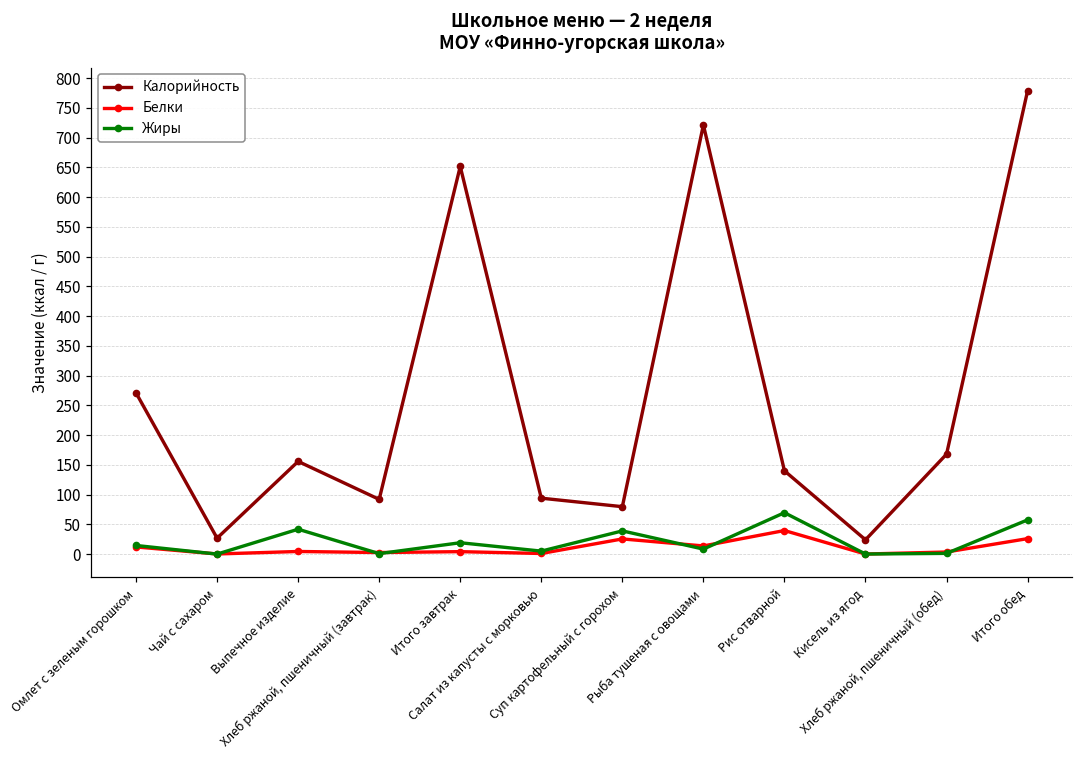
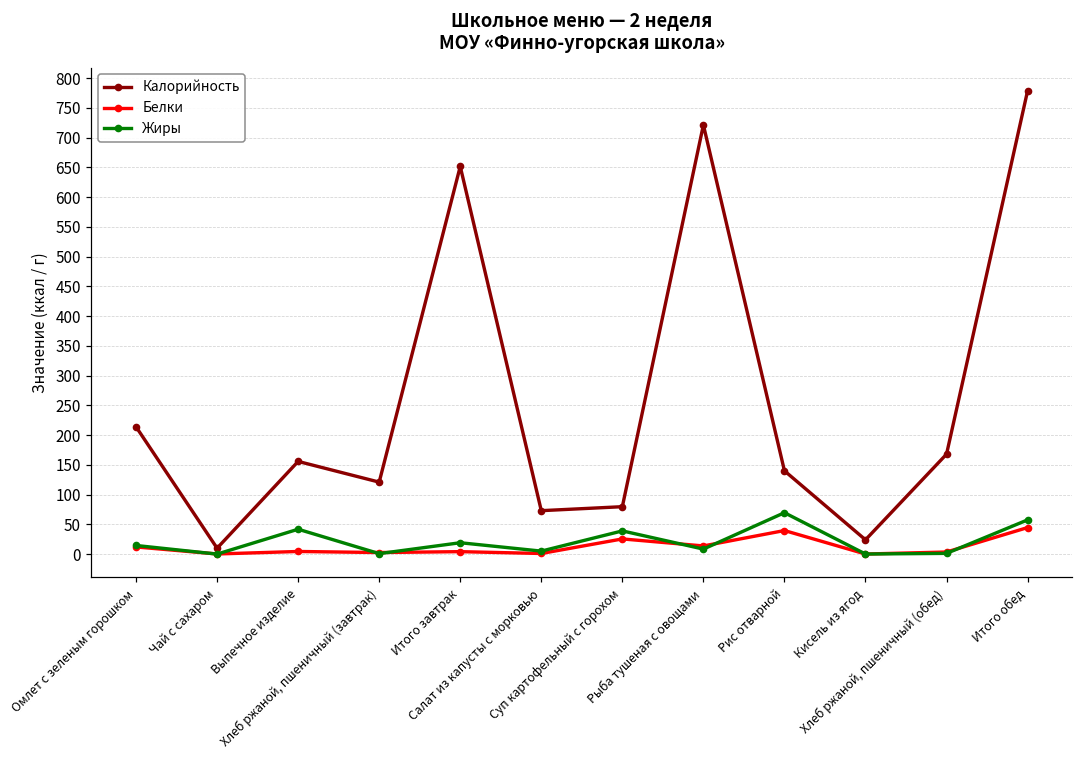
  {
    "Калорийность": {
-     "Омлет с зеленым горошком": 270,
-     "Чай с сахаром": 30,
+     "Омлет с зеленым горошком": 210,
+     "Чай с сахаром": 10,
      "Выпечное изделие": 160,
-     "Хлеб ржаной, пшеничный (завтрак)": 90,
+     "Хлеб ржаной, пшеничный (завтрак)": 120,
      "Итого завтрак": 650,
-     "Салат из капусты с морковью": 90,
+     "Салат из капусты с морковью": 70,
      "Суп картофельный с горохом": 80,
      "Рыба тушеная с овощами": 720,
      "Рис отварной": 140,
      "Кисель из ягод": 20,
      "Хлеб ржаной, пшеничный (обед)": 170,
      "Итого обед": 780
    },
    "Белки": {
      "Выпечное изделие": 0,
      "Итого завтрак": 0,
      "Суп картофельный с горохом": 30,
      "Рыба тушеная с овощами": 10,
      "Рис отварной": 40,
-     "Итого обед": 30
+     "Итого обед": 40
    },
    "Жиры": {
      "Выпечное изделие": 40,
      "Итого завтрак": 20,
      "Суп картофельный с горохом": 40,
      "Рыба тушеная с овощами": 10,
      "Рис отварной": 70,
      "Итого обед": 60
    }
  }
